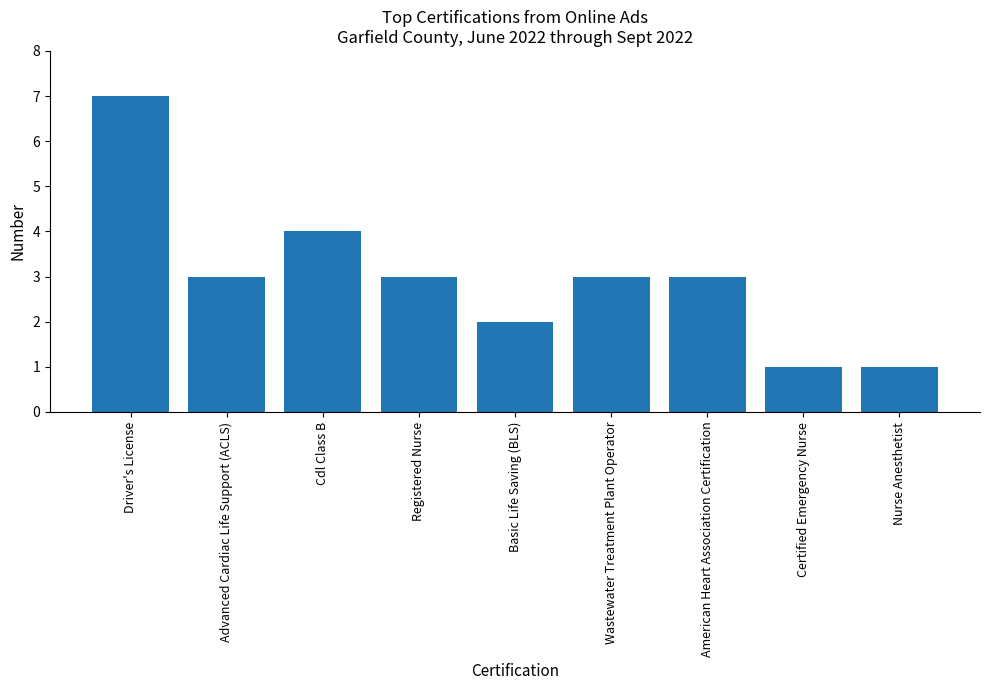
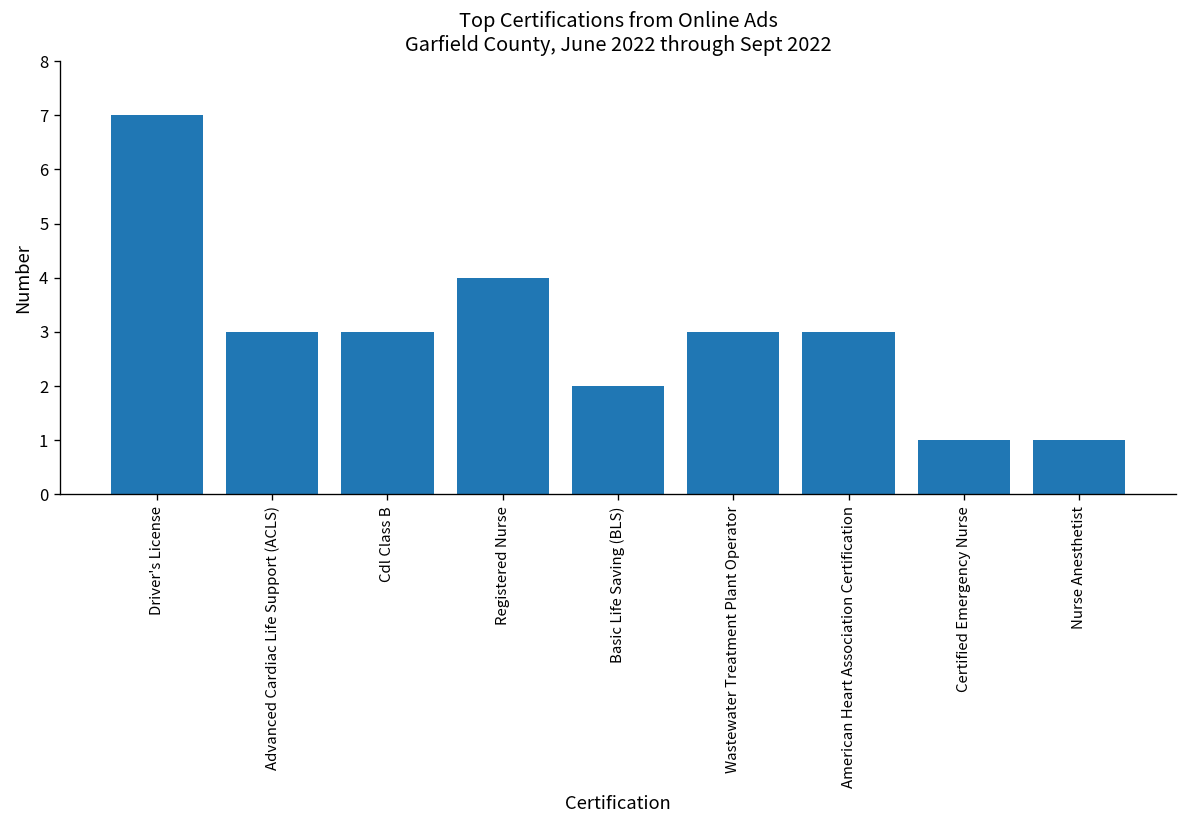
  {
    "Driver's License": 7,
    "Advanced Cardiac Life Support (ACLS)": 3,
-   "Cdl Class B": 4,
-   "Registered Nurse": 3,
+   "Cdl Class B": 3,
+   "Registered Nurse": 4,
    "Basic Life Saving (BLS)": 2,
    "Wastewater Treatment Plant Operator": 3,
    "American Heart Association Certification": 3,
    "Certified Emergency Nurse": 1,
    "Nurse Anesthetist": 1
  }
